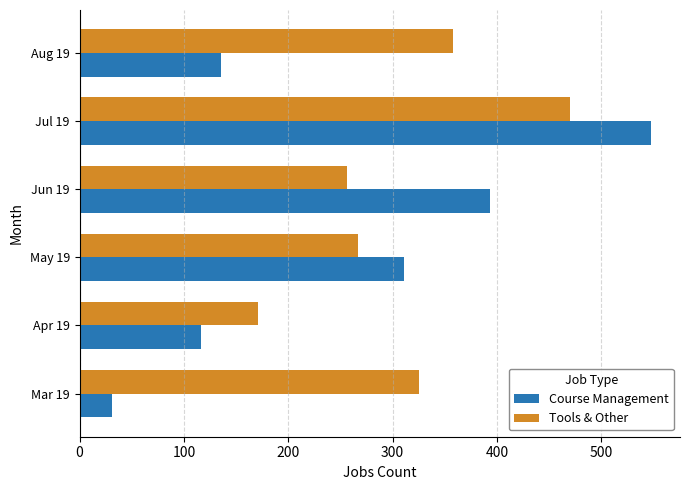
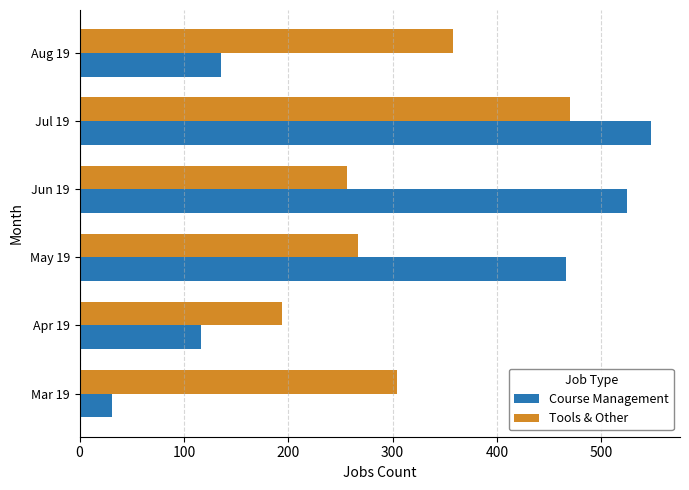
  {
    "Course Management": {
      "Aug 19": 136,
      "Jul 19": 548,
-     "Jun 19": 393,
-     "May 19": 311,
+     "Jun 19": 525,
+     "May 19": 466,
      "Apr 19": 116,
      "Mar 19": 31
    },
    "Tools & Other": {
      "Aug 19": 358,
      "Jul 19": 470,
      "Jun 19": 256,
      "May 19": 267,
-     "Apr 19": 171,
-     "Mar 19": 325
+     "Apr 19": 194,
+     "Mar 19": 304
    }
  }
